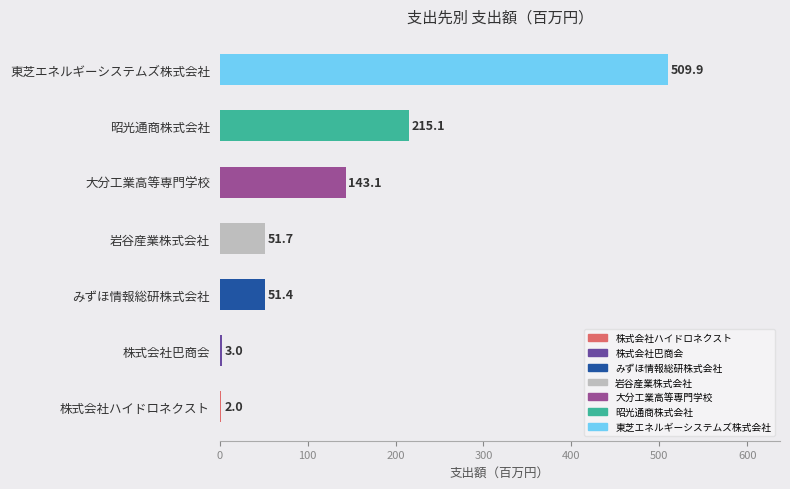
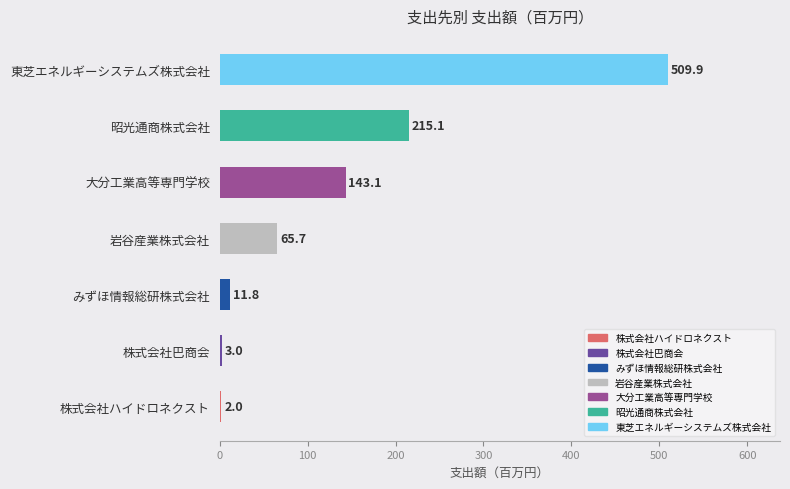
  {
    "東芝エネルギーシステムズ株式会社": 509.9,
    "昭光通商株式会社": 215.1,
    "大分工業高等専門学校": 143.1,
-   "岩谷産業株式会社": 51.7,
-   "みずほ情報総研株式会社": 51.4,
+   "岩谷産業株式会社": 65.7,
+   "みずほ情報総研株式会社": 11.8,
    "株式会社巴商会": 3.0,
    "株式会社ハイドロネクスト": 2.0
  }
